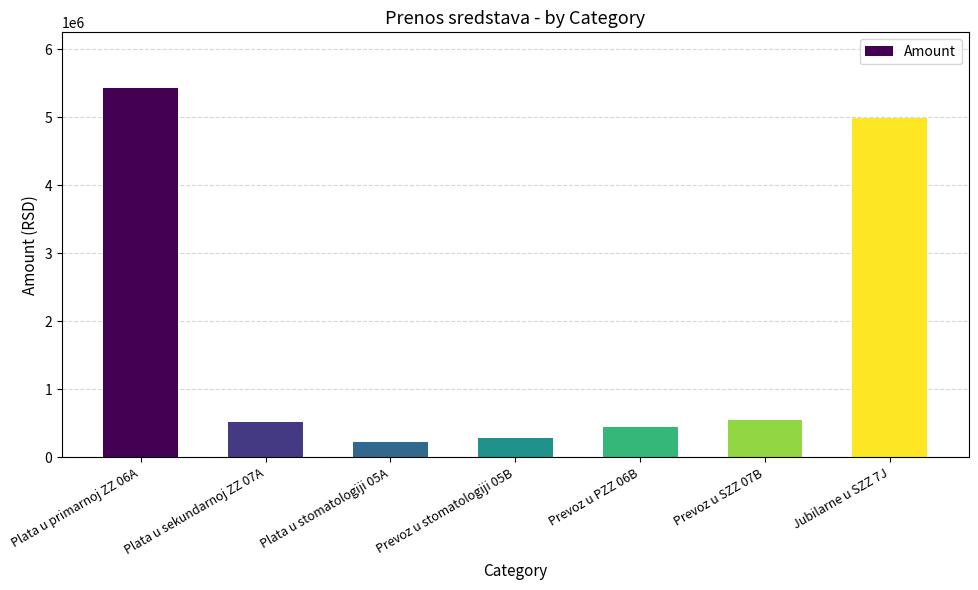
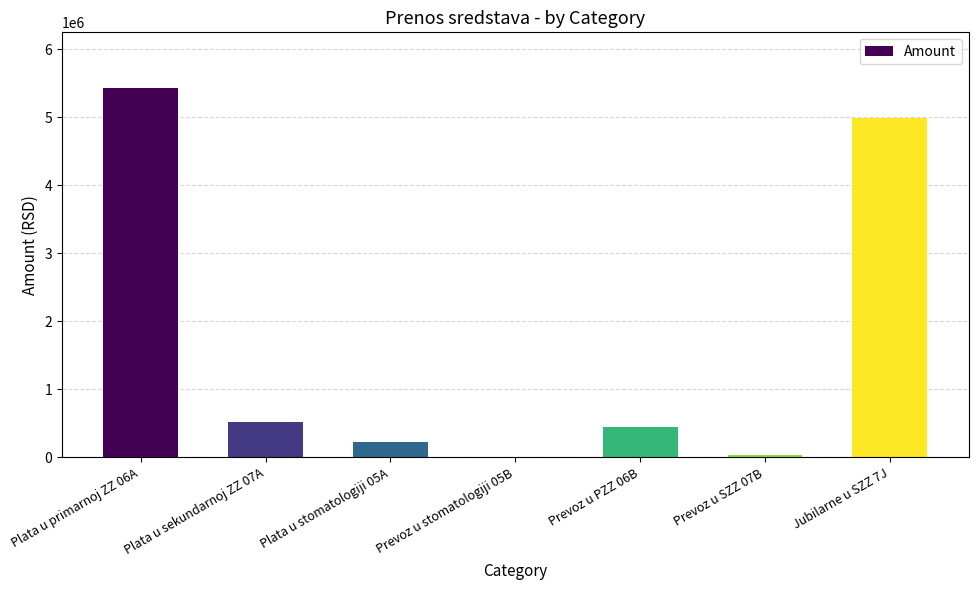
  {
    "Plata u primarnoj ZZ 06A": 5400000,
    "Plata u sekundarnoj ZZ 07A": 500000,
    "Plata u stomatologiji 05A": 200000,
-   "Prevoz u stomatologiji 05B": 300000,
+   "Prevoz u stomatologiji 05B": 0,
    "Prevoz u PZZ 06B": 400000,
-   "Prevoz u SZZ 07B": 600000,
+   "Prevoz u SZZ 07B": 0,
    "Jubilarne u SZZ 7J": 5000000
  }
